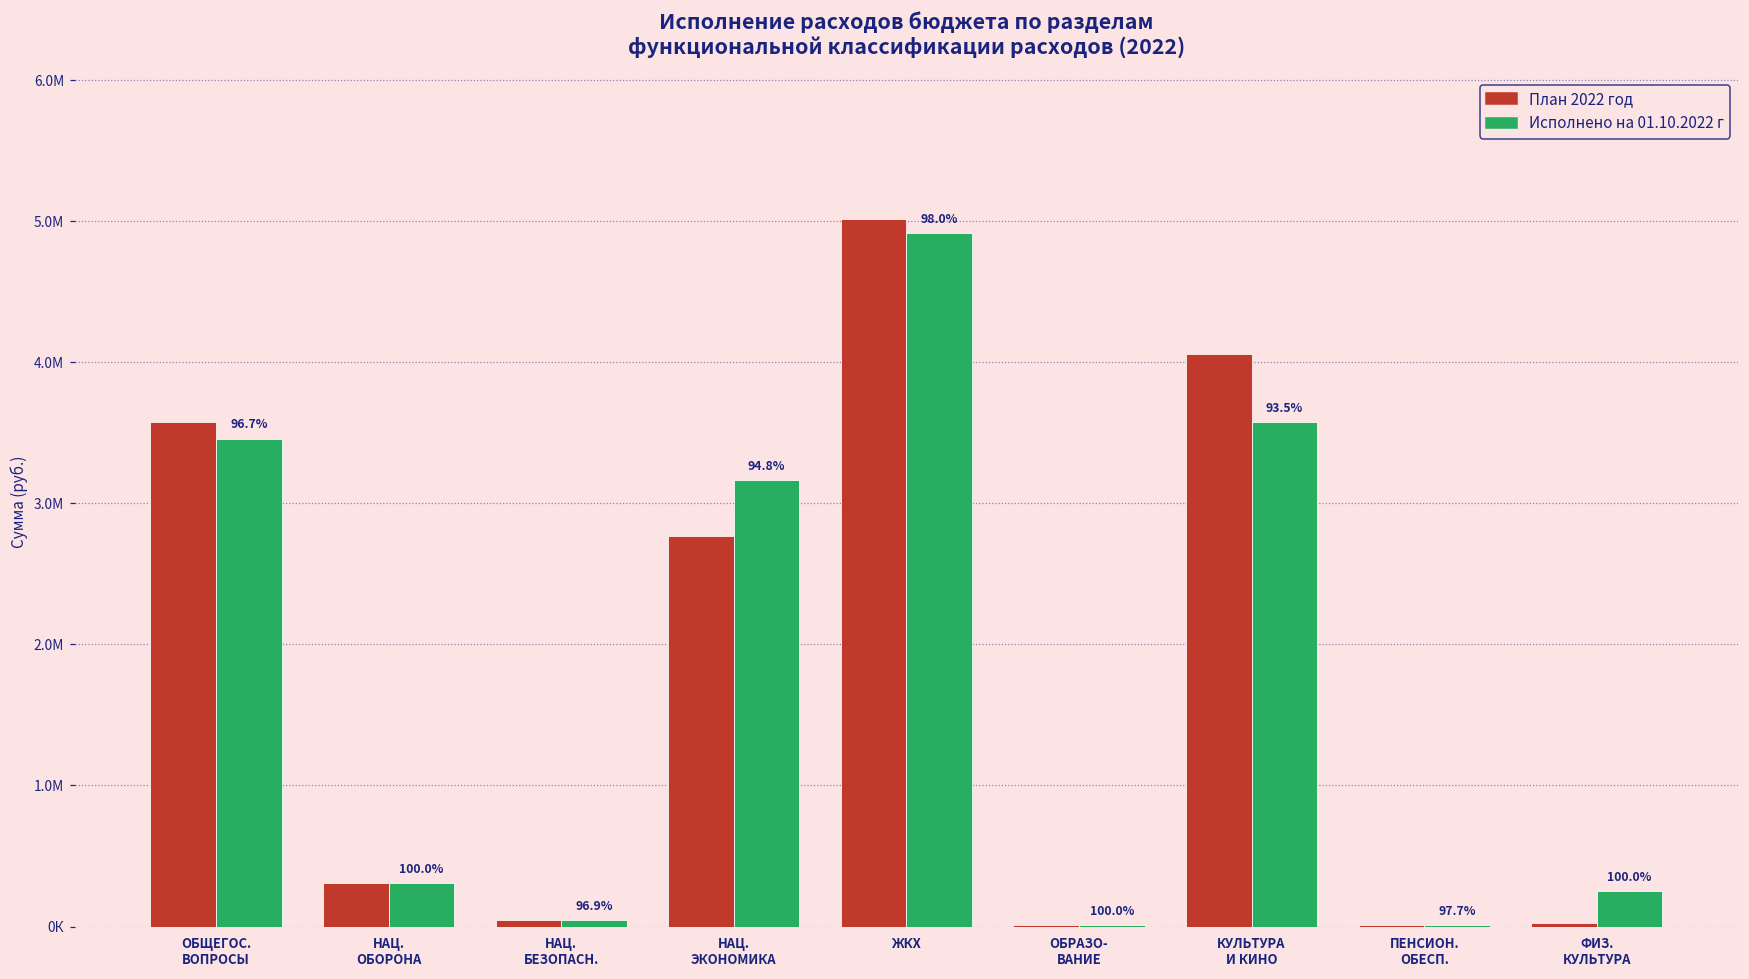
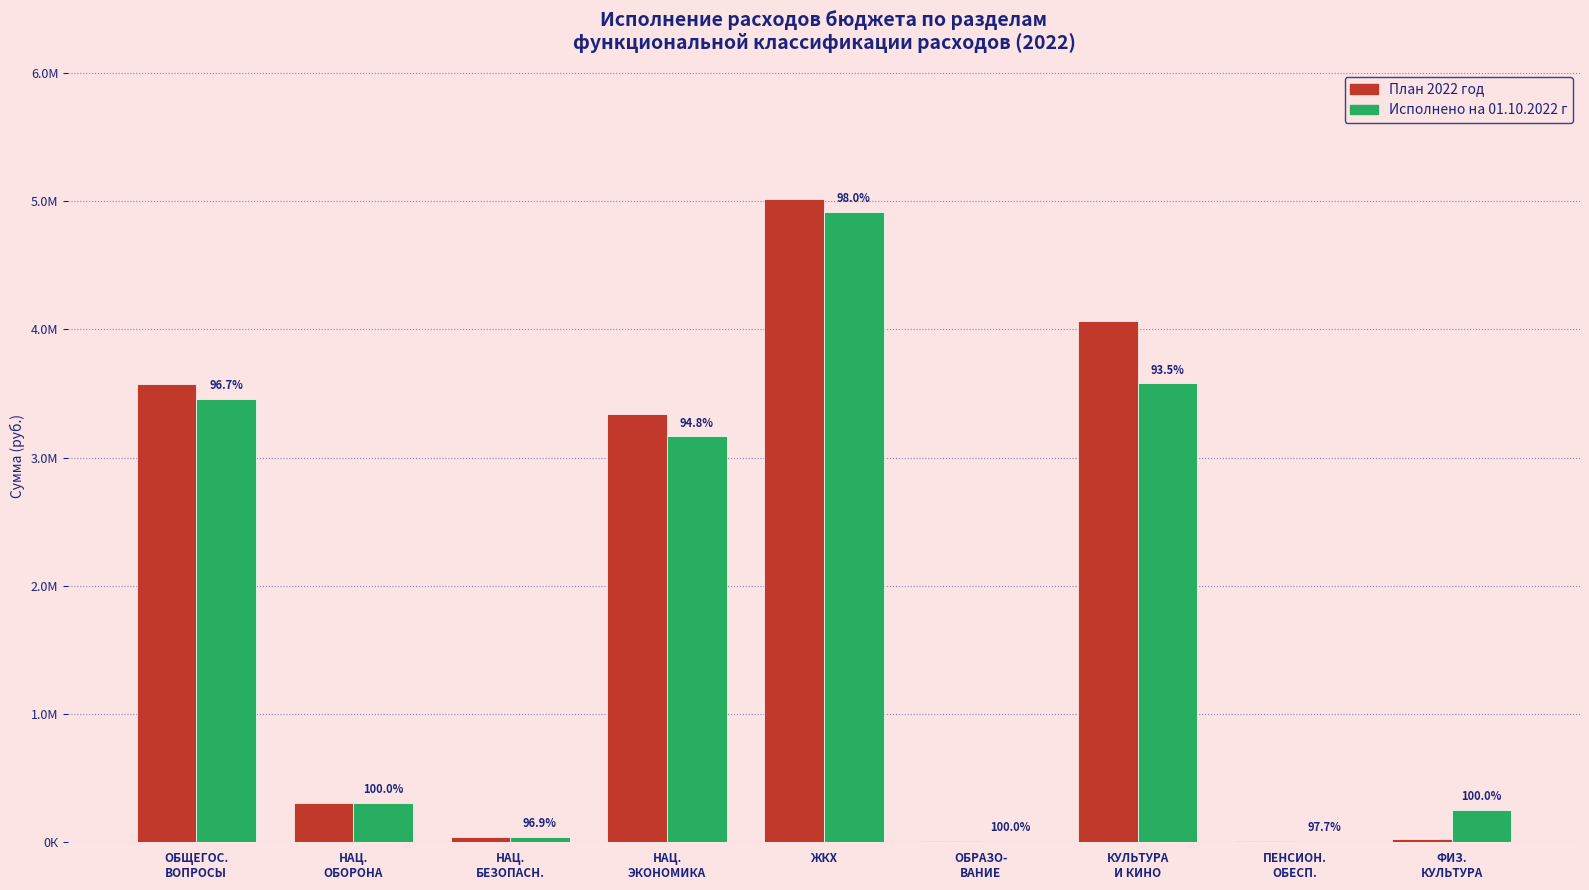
  {
    "План 2022 год": {
      "ОБЩЕГОС. ВОПРОСЫ": "3.58М",
      "НАЦ. ОБОРОНА": "0.31М",
      "НАЦ. БЕЗОПАСН.": "0.04М",
-     "НАЦ. ЭКОНОМИКА": "2.77М",
+     "НАЦ. ЭКОНОМИКА": "3.34М",
      "ЖКХ": "5.02М",
      "КУЛЬТУРА И КИНО": "4.06М",
      "ФИЗ. КУЛЬТУРА": "0.02М"
    }
  }
